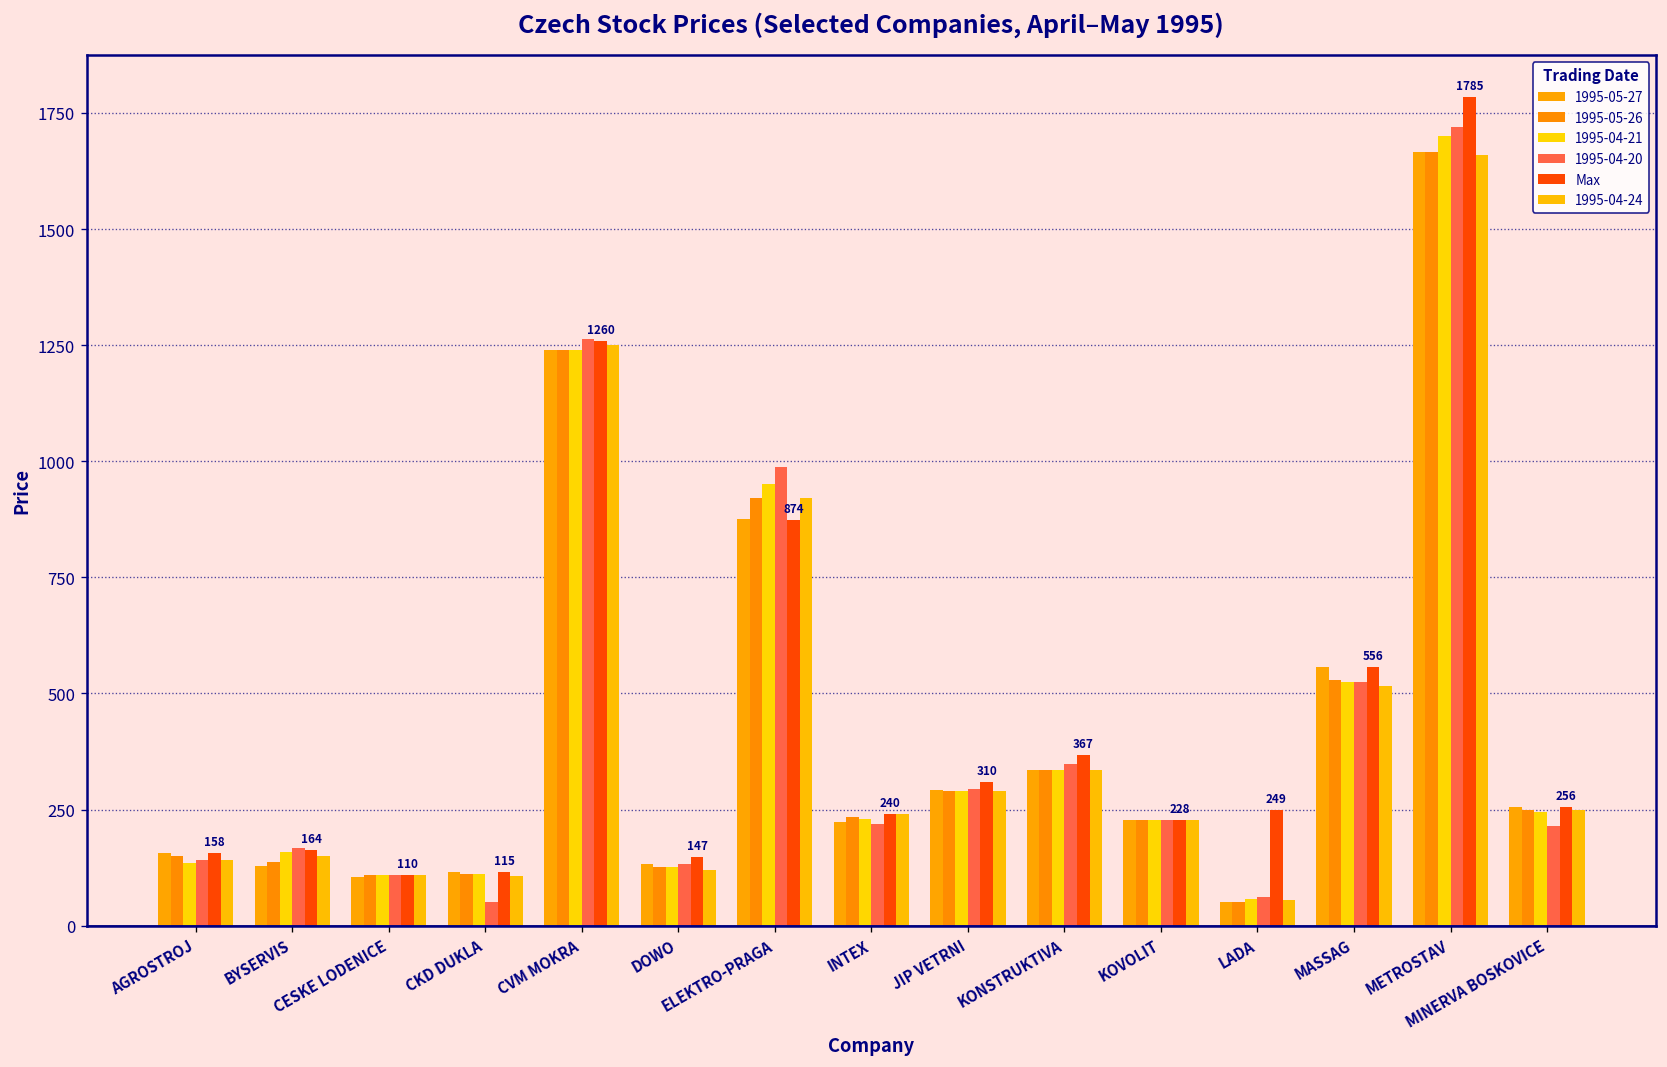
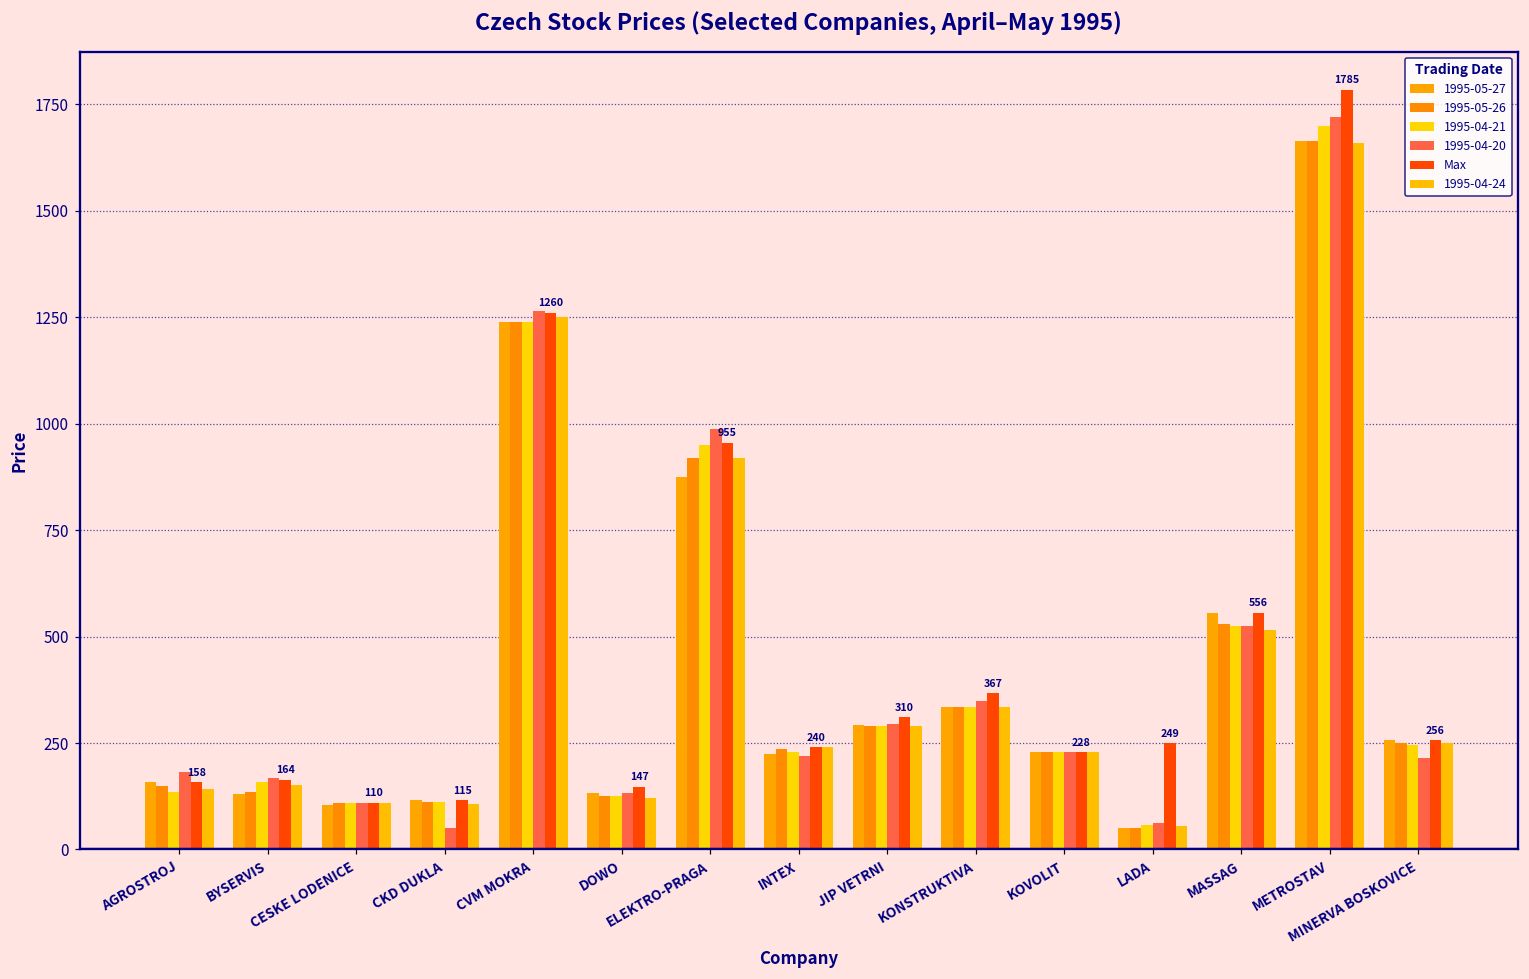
  {
    "1995-04-20": {
-     "AGROSTROJ": 140,
+     "AGROSTROJ": 180,
      "CKD DUKLA": 50,
      "DOWO": 130,
      "ELEKTRO-PRAGA": 990,
      "INTEX": 220,
      "JIP VETRNI": 300,
      "KONSTRUKTIVA": 350,
      "LADA": 60,
      "MASSAG": 530,
      "METROSTAV": 1720,
      "MINERVA BOSKOVICE": 210
    },
    "Max": {
      "AGROSTROJ": 158,
      "BYSERVIS": 164,
      "CESKE LODENICE": 110,
      "CKD DUKLA": 115,
      "CVM MOKRA": 1260,
      "DOWO": 147,
-     "ELEKTRO-PRAGA": 874,
+     "ELEKTRO-PRAGA": 955,
      "INTEX": 240,
      "JIP VETRNI": 310,
      "KONSTRUKTIVA": 367,
      "KOVOLIT": 228,
      "LADA": 249,
      "MASSAG": 556,
      "METROSTAV": 1785,
      "MINERVA BOSKOVICE": 256
    }
  }
